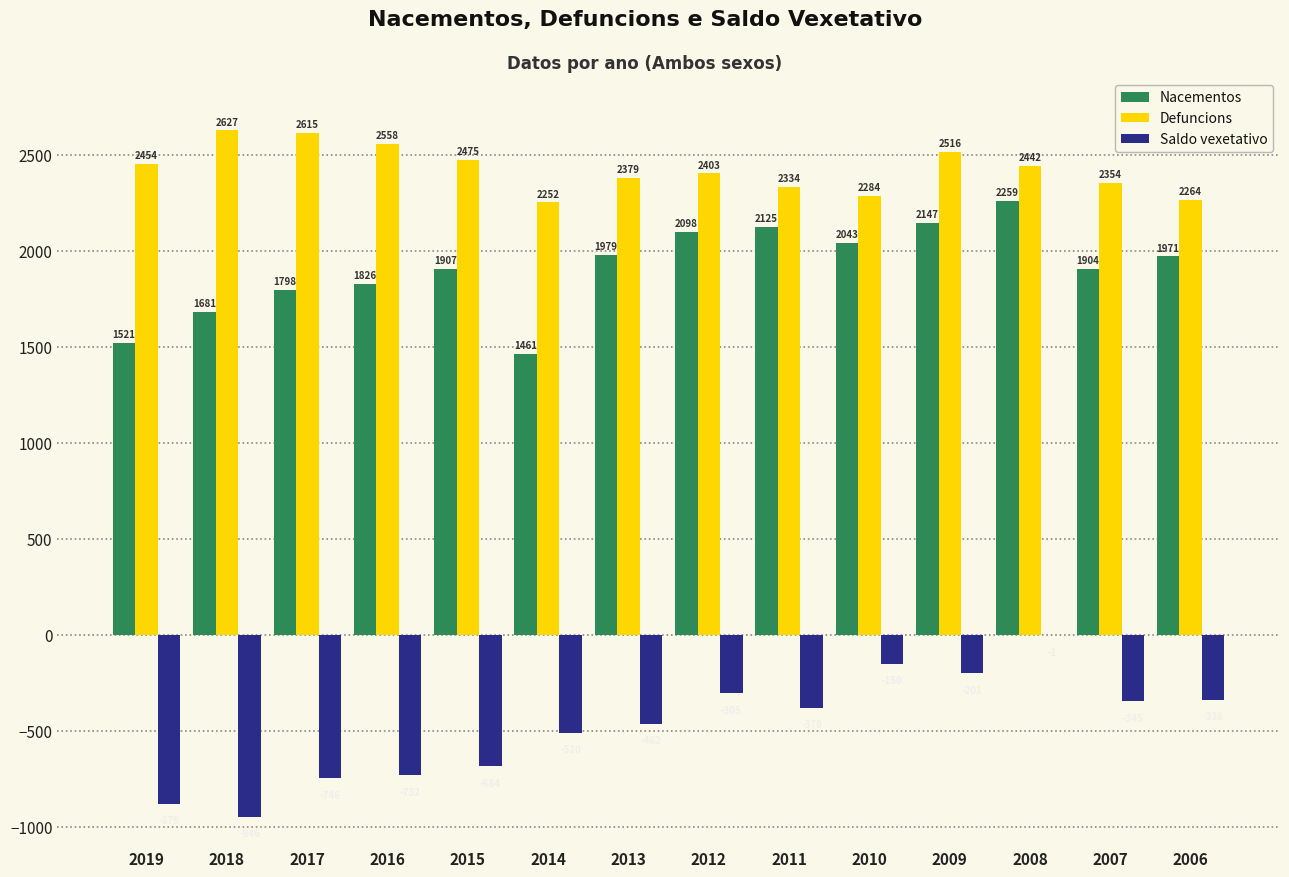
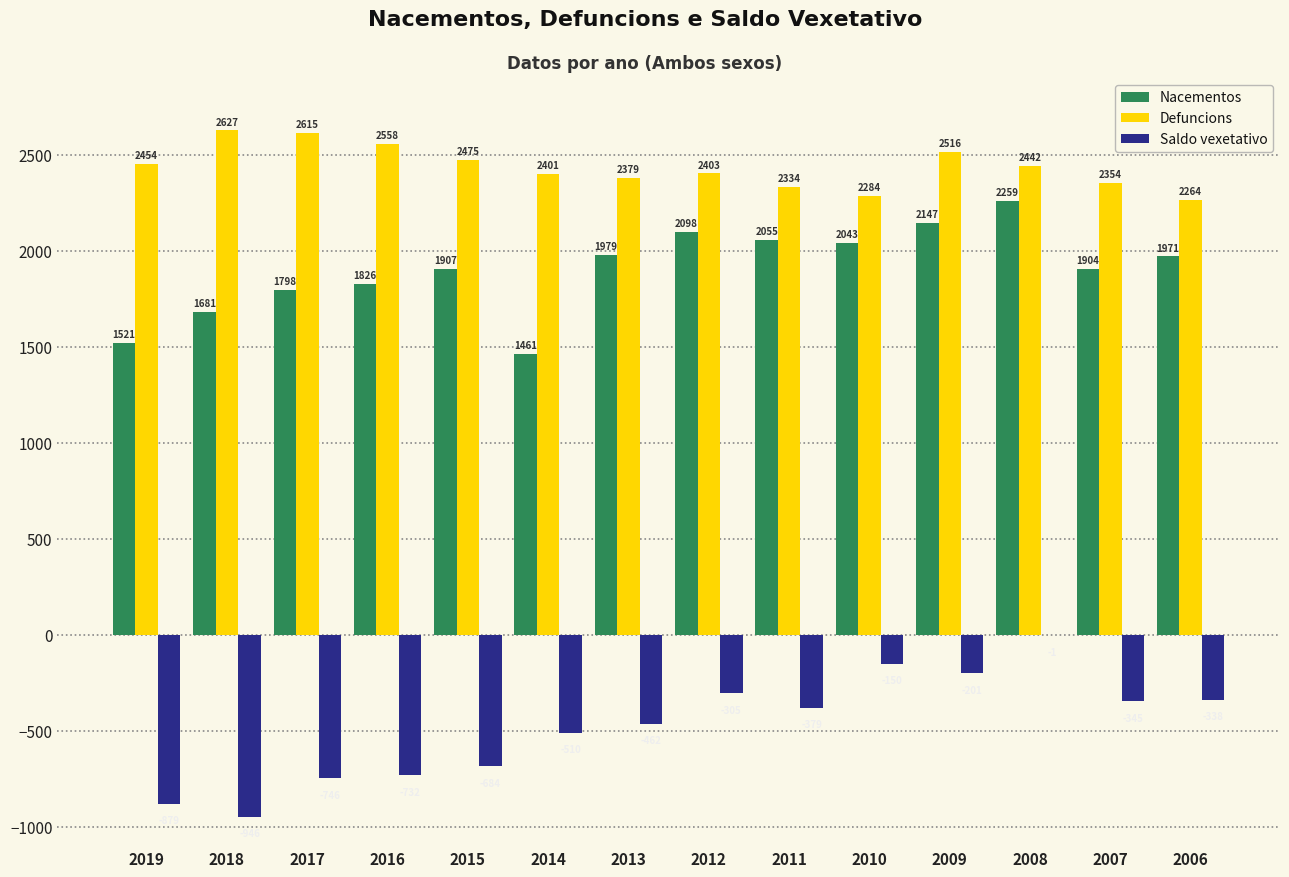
  {
    "Nacementos": {
      "2019": 1521,
      "2018": 1681,
      "2017": 1798,
      "2016": 1826,
      "2015": 1907,
      "2014": 1461,
      "2013": 1979,
      "2012": 2098,
-     "2011": 2125,
+     "2011": 2055,
      "2010": 2043,
      "2009": 2147,
      "2008": 2259,
      "2007": 1904,
      "2006": 1971
    },
    "Defuncions": {
      "2019": 2454,
      "2018": 2627,
      "2017": 2615,
      "2016": 2558,
      "2015": 2475,
-     "2014": 2252,
+     "2014": 2401,
      "2013": 2379,
      "2012": 2403,
      "2011": 2334,
      "2010": 2284,
      "2009": 2516,
      "2008": 2442,
      "2007": 2354,
      "2006": 2264
    },
    "Saldo vexetativo": {
      "2019": -880,
      "2018": -950,
      "2017": -750,
      "2016": -730,
      "2015": -680,
      "2014": -510,
      "2013": -460,
      "2012": -310,
      "2011": -380,
      "2010": -150,
      "2009": -200,
      "2007": -350,
      "2006": -340
    }
  }
